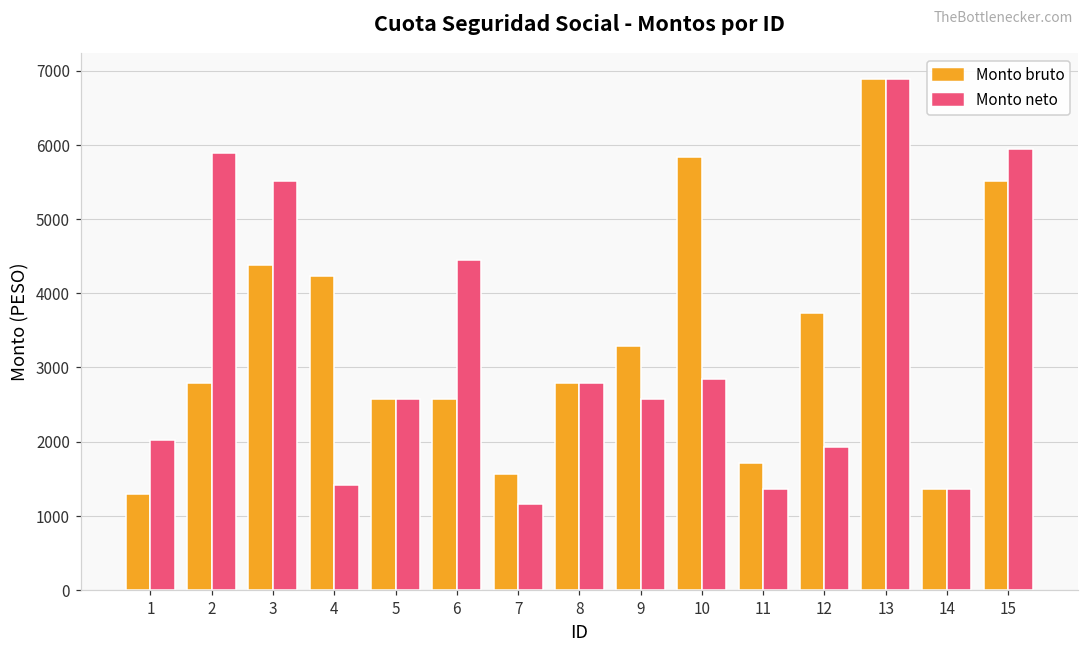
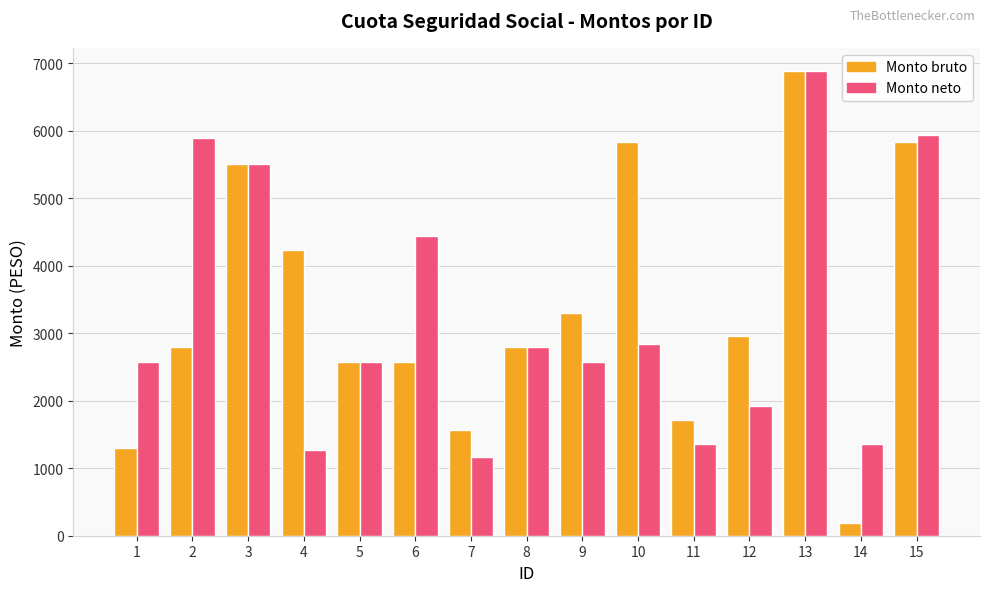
  {
    "Monto bruto": {
      "1": 1300,
      "2": 2800,
-     "3": 4400,
+     "3": 5500,
      "4": 4200,
      "5": 2600,
      "6": 2600,
      "7": 1600,
      "8": 2800,
      "9": 3300,
      "10": 5800,
      "11": 1700,
-     "12": 3700,
+     "12": 3000,
      "13": 6900,
-     "14": 1400,
-     "15": 5500
+     "14": 200,
+     "15": 5800
    },
    "Monto neto": {
-     "1": 2000,
+     "1": 2600,
      "2": 5900,
      "3": 5500,
-     "4": 1400,
+     "4": 1300,
      "5": 2600,
      "6": 4400,
      "7": 1200,
      "8": 2800,
      "9": 2600,
      "10": 2800,
      "11": 1400,
      "12": 1900,
      "13": 6900,
      "14": 1400,
      "15": 5900
    }
  }
